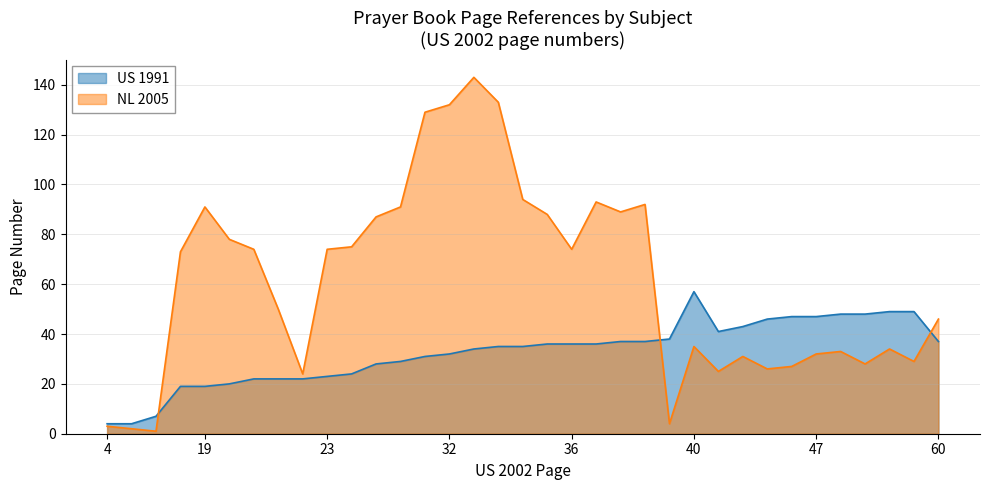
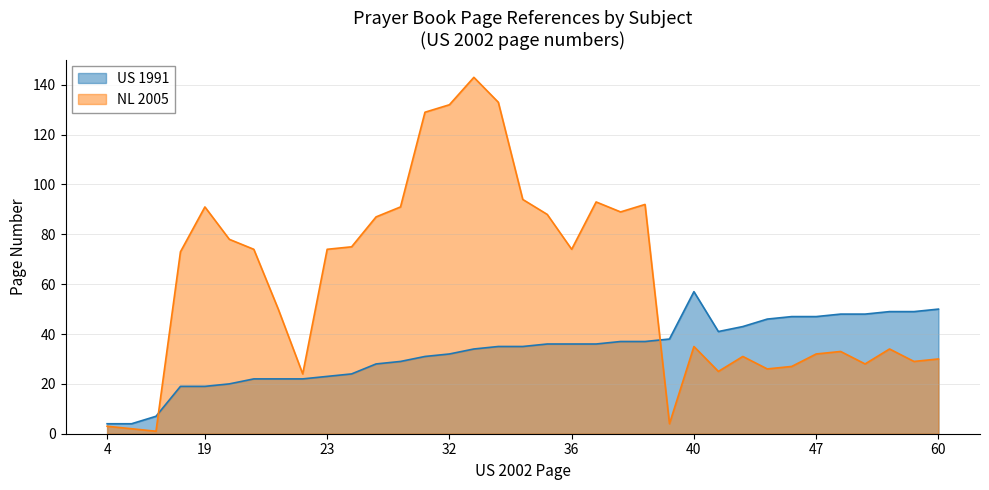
  {
    "US 1991": {
      "19": 19,
      "36": 36,
      "40": 57,
      "47": 47,
-     "60": 37
+     "60": 50
    },
    "NL 2005": {
      "19": 91,
      "36": 74,
      "40": 35,
      "47": 32,
-     "60": 46
+     "60": 30
    }
  }
